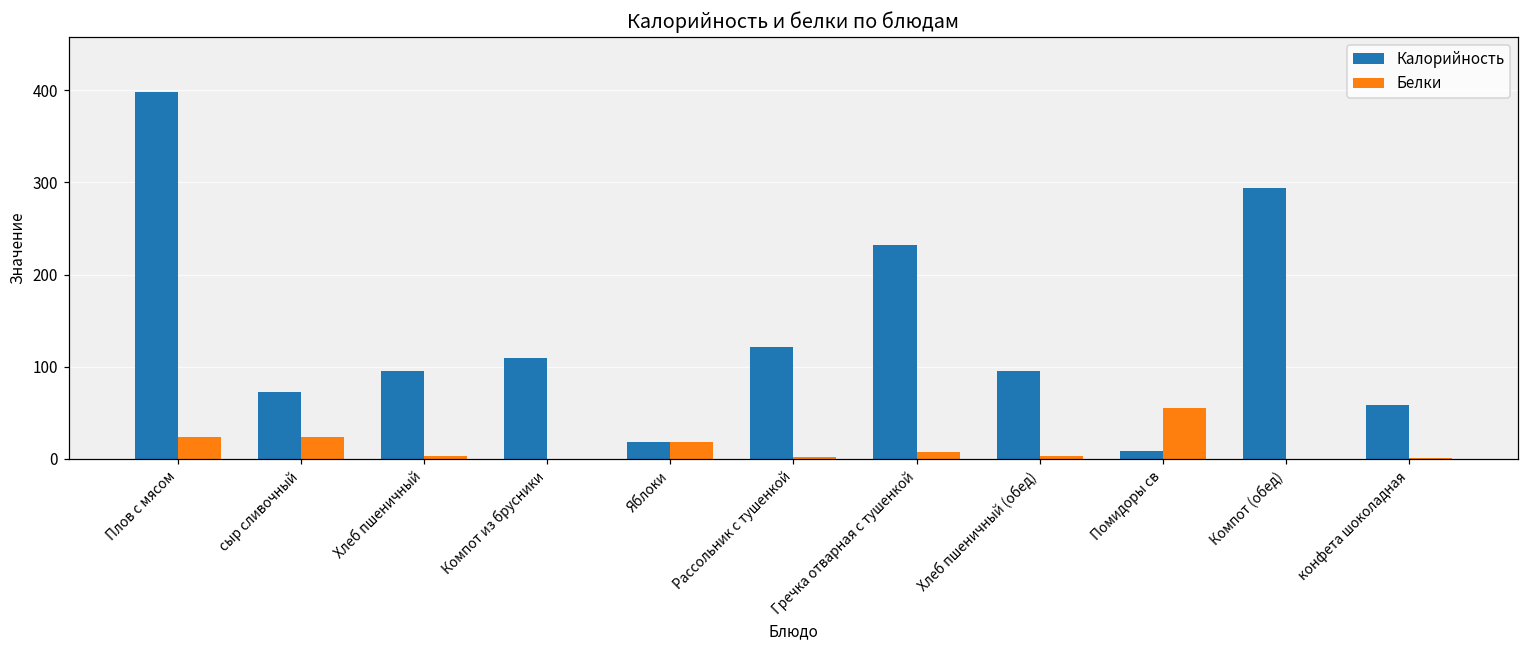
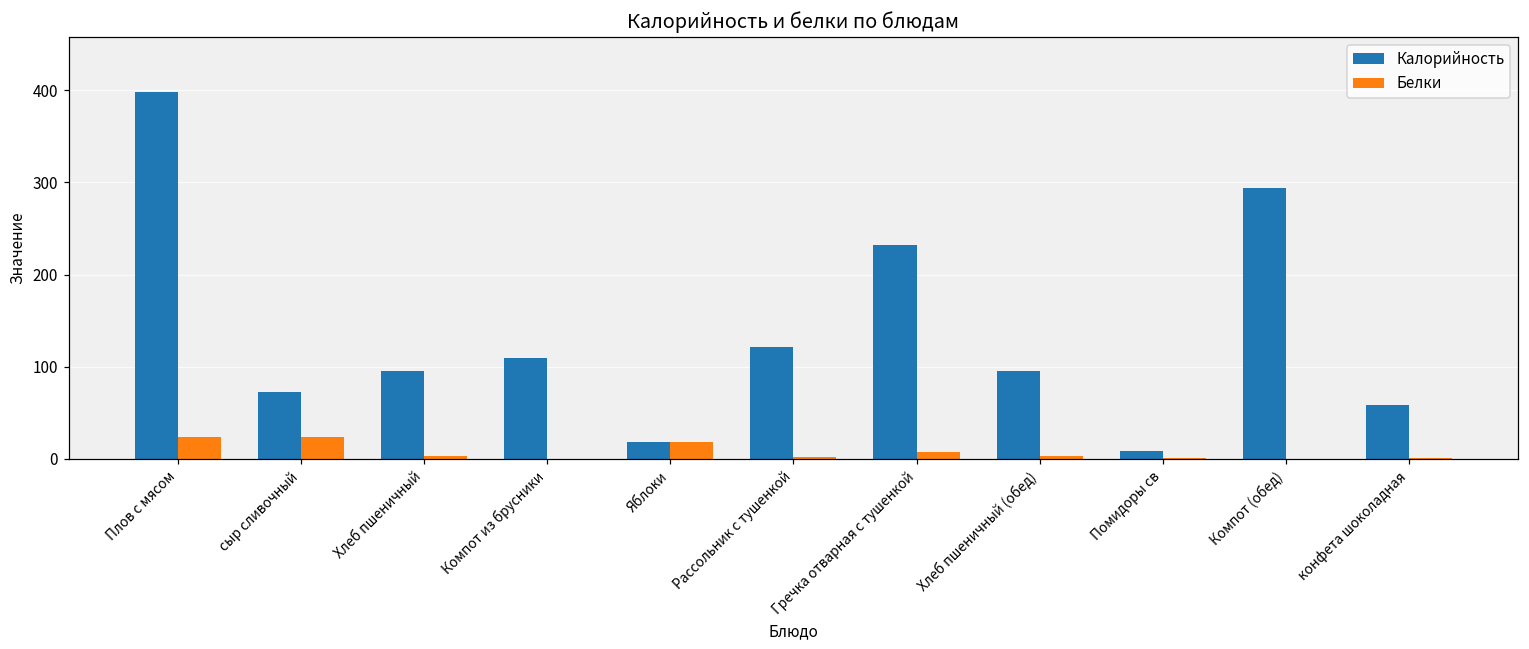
  {
    "Калорийность": {
      "Плов с мясом": 400,
      "сыр сливочный": 70,
      "Хлеб пшеничный": 100,
      "Компот из брусники": 110,
      "Яблоки": 20,
      "Рассольник с тушенкой": 120,
      "Гречка отварная с тушенкой": 230,
      "Хлеб пшеничный (обед)": 100,
      "Помидоры св": 10,
      "Компот (обед)": 290,
      "конфета шоколадная": 60
    },
    "Белки": {
      "Плов с мясом": 20,
      "сыр сливочный": 20,
      "Яблоки": 20,
      "Гречка отварная с тушенкой": 10,
-     "Помидоры св": 60
+     "Помидоры св": 0
    }
  }
